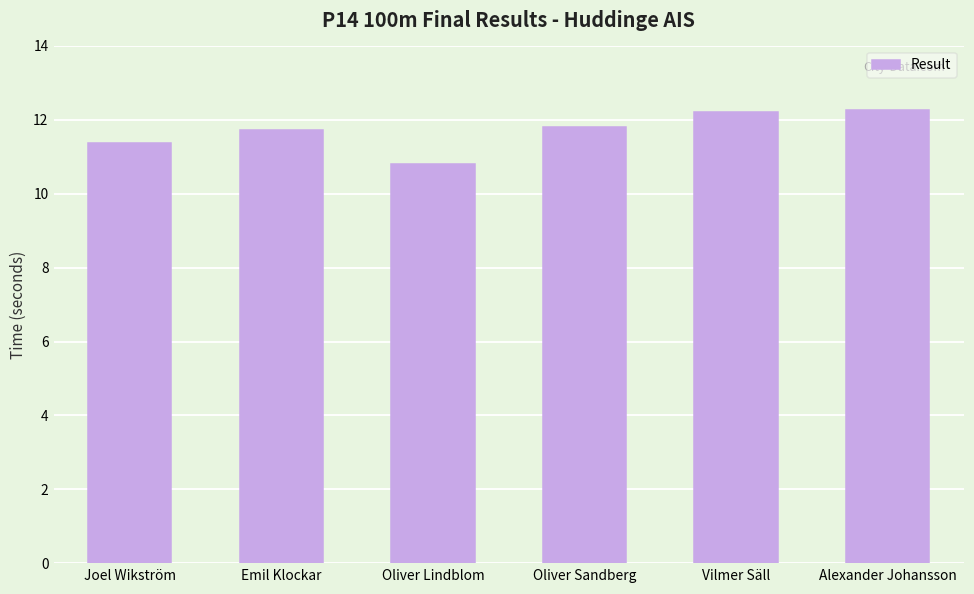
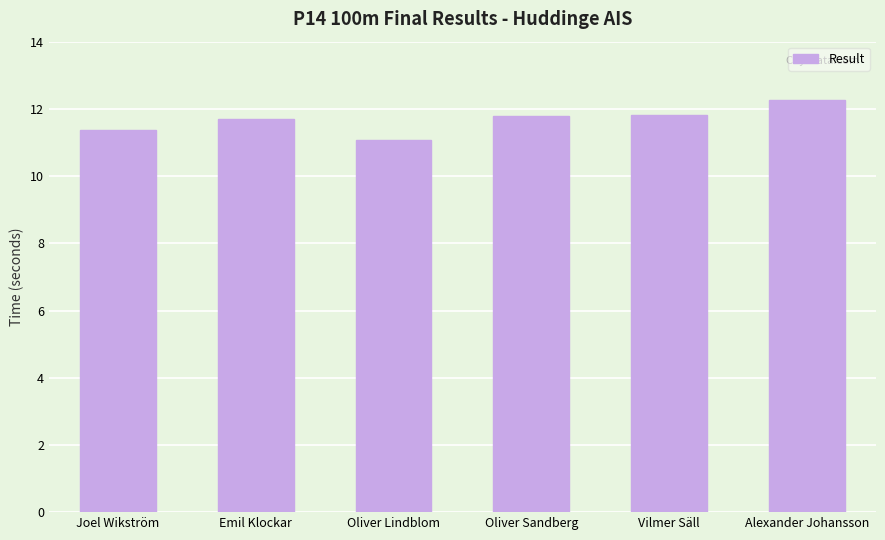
  {
    "Joel Wikström": 11.4,
    "Emil Klockar": 11.7,
-   "Oliver Lindblom": 10.8,
+   "Oliver Lindblom": 11.1,
    "Oliver Sandberg": 11.8,
-   "Vilmer Säll": 12.2,
+   "Vilmer Säll": 11.8,
    "Alexander Johansson": 12.3
  }
